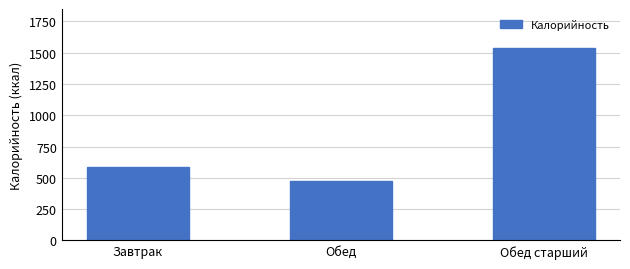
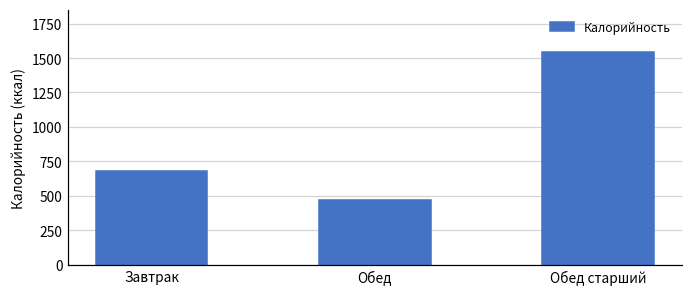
  {
-   "Завтрак": 590,
+   "Завтрак": 680,
    "Обед": 470,
    "Обед старший": 1540
  }
